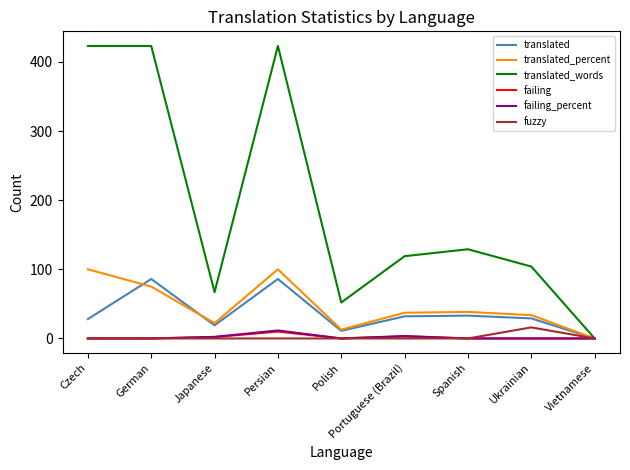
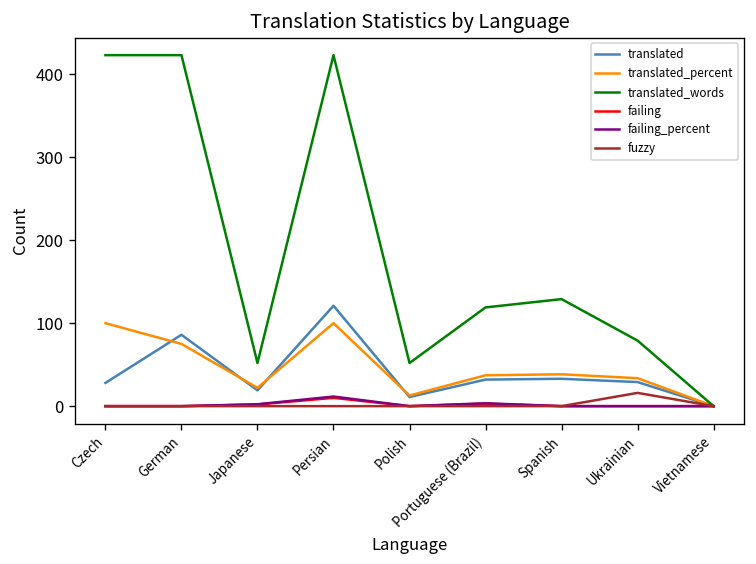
  {
    "translated": {
      "Czech": 30,
      "German": 90,
-     "Persian": 90,
+     "Persian": 120,
      "Portuguese (Brazil)": 30,
      "Spanish": 30,
      "Ukrainian": 30
    },
    "translated_percent": {
      "Czech": 100,
      "German": 80,
      "Persian": 100,
      "Portuguese (Brazil)": 40,
      "Spanish": 40,
      "Ukrainian": 30
    },
    "translated_words": {
      "Czech": 420,
      "German": 420,
-     "Japanese": 70,
+     "Japanese": 50,
      "Persian": 420,
      "Polish": 50,
      "Portuguese (Brazil)": 120,
      "Spanish": 130,
-     "Ukrainian": 100
+     "Ukrainian": 80
    },
    "fuzzy": {
      "Persian": 0,
      "Ukrainian": 20
    }
  }
